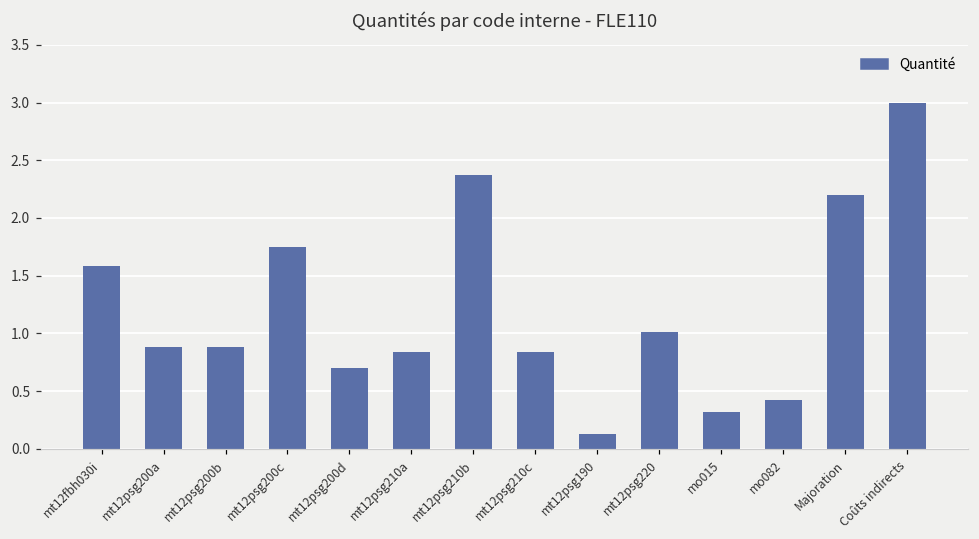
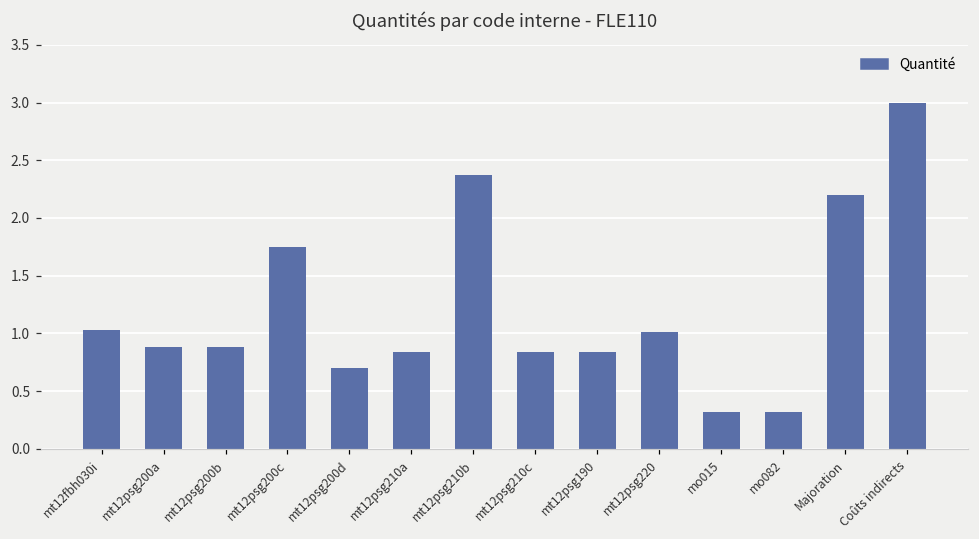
  {
-   "mt12fbh030i": 1.58,
+   "mt12fbh030i": 1.03,
    "mt12psg200a": 0.88,
    "mt12psg200b": 0.88,
    "mt12psg200c": 1.75,
    "mt12psg200d": 0.70,
    "mt12psg210a": 0.84,
    "mt12psg210b": 2.37,
    "mt12psg210c": 0.84,
-   "mt12psg190": 0.13,
+   "mt12psg190": 0.84,
    "mt12psg220": 1.01,
    "mo015": 0.32,
-   "mo082": 0.42,
+   "mo082": 0.32,
    "Majoration": 2.20,
    "Coûts indirects": 3.00
  }
